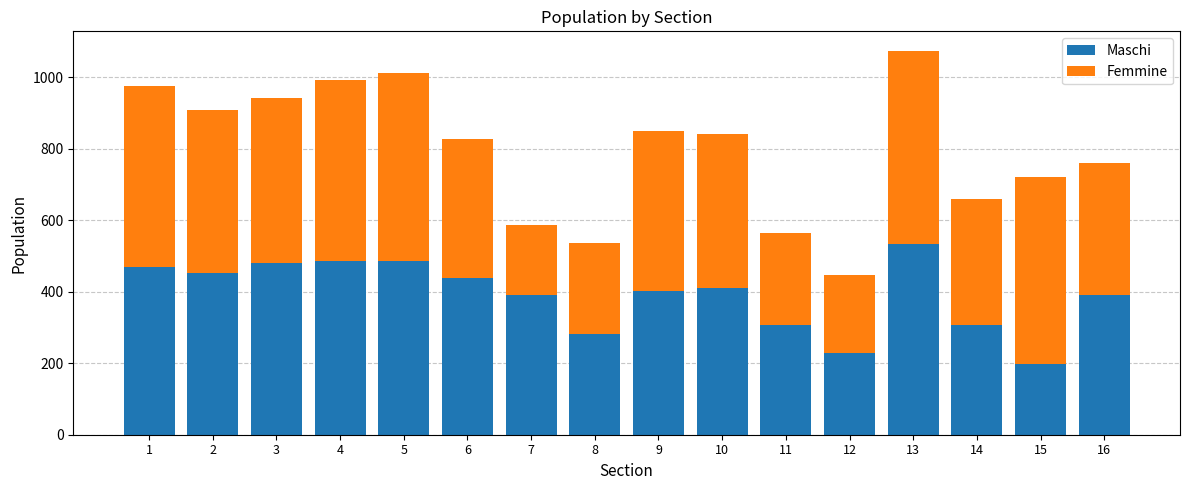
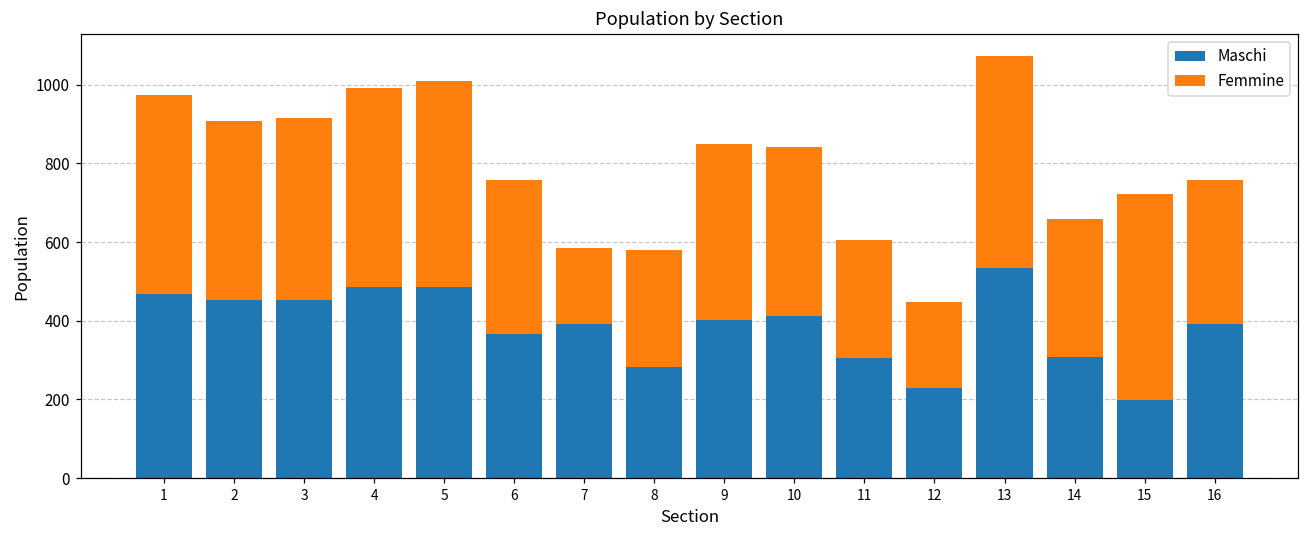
  {
    "Maschi": {
      "1": 470,
      "2": 450,
-     "3": 480,
+     "3": 450,
      "4": 490,
      "5": 490,
-     "6": 440,
+     "6": 370,
      "7": 390,
      "8": 280,
      "9": 400,
      "10": 410,
      "11": 310,
      "12": 230,
      "13": 530,
      "14": 310,
      "15": 200,
      "16": 390
    },
    "Femmine": {
      "1": 510,
      "2": 460,
      "3": 460,
      "4": 510,
      "5": 520,
      "6": 390,
      "7": 190,
-     "8": 250,
+     "8": 300,
      "9": 450,
      "10": 430,
-     "11": 260,
+     "11": 300,
      "12": 220,
      "13": 540,
      "14": 350,
      "15": 520,
      "16": 370
    }
  }
